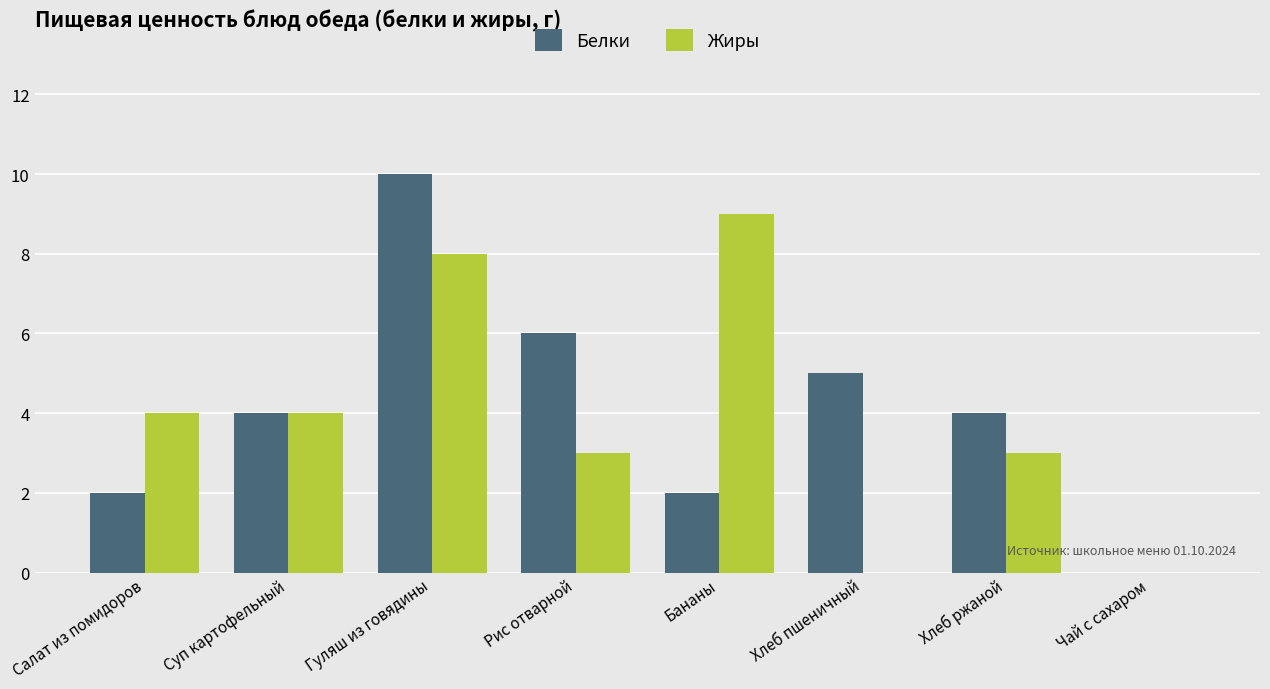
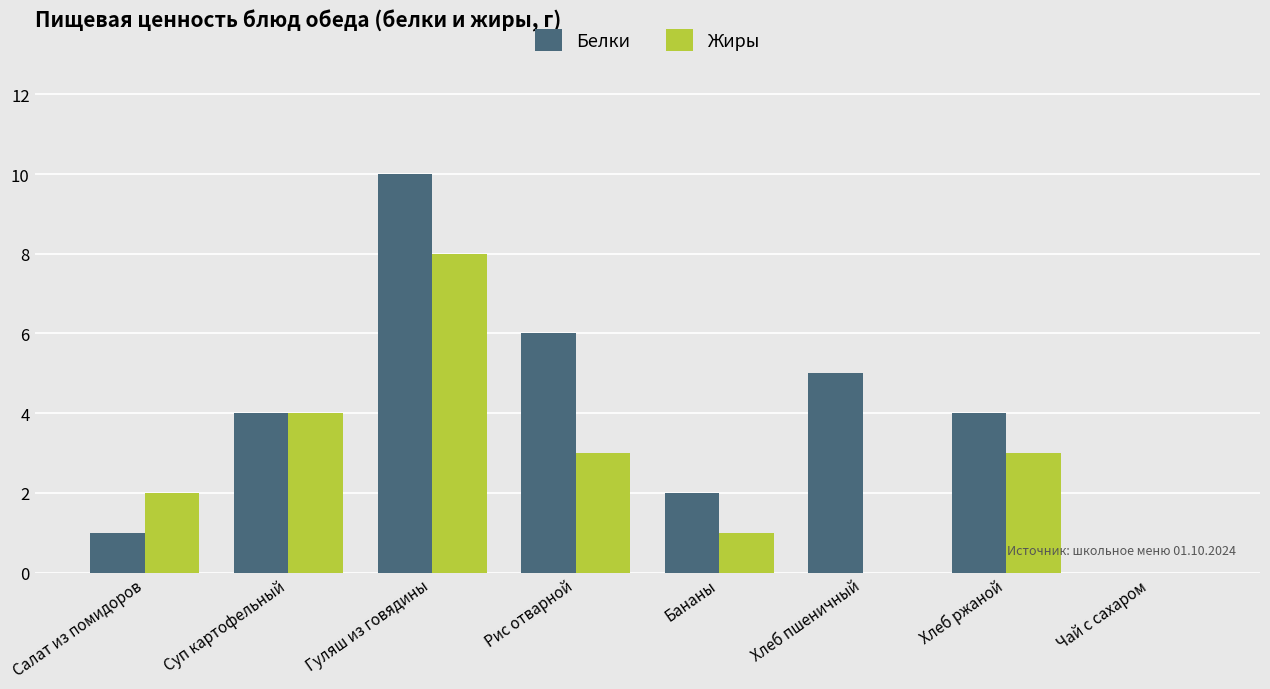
  {
    "Белки": {
-     "Салат из помидоров": 2,
+     "Салат из помидоров": 1,
      "Суп картофельный": 4,
      "Гуляш из говядины": 10,
      "Рис отварной": 6,
      "Бананы": 2,
      "Хлеб пшеничный": 5,
      "Хлеб ржаной": 4
    },
    "Жиры": {
-     "Салат из помидоров": 4,
+     "Салат из помидоров": 2,
      "Суп картофельный": 4,
      "Гуляш из говядины": 8,
      "Рис отварной": 3,
-     "Бананы": 9,
+     "Бананы": 1,
      "Хлеб пшеничный": 0,
      "Хлеб ржаной": 3
    }
  }
